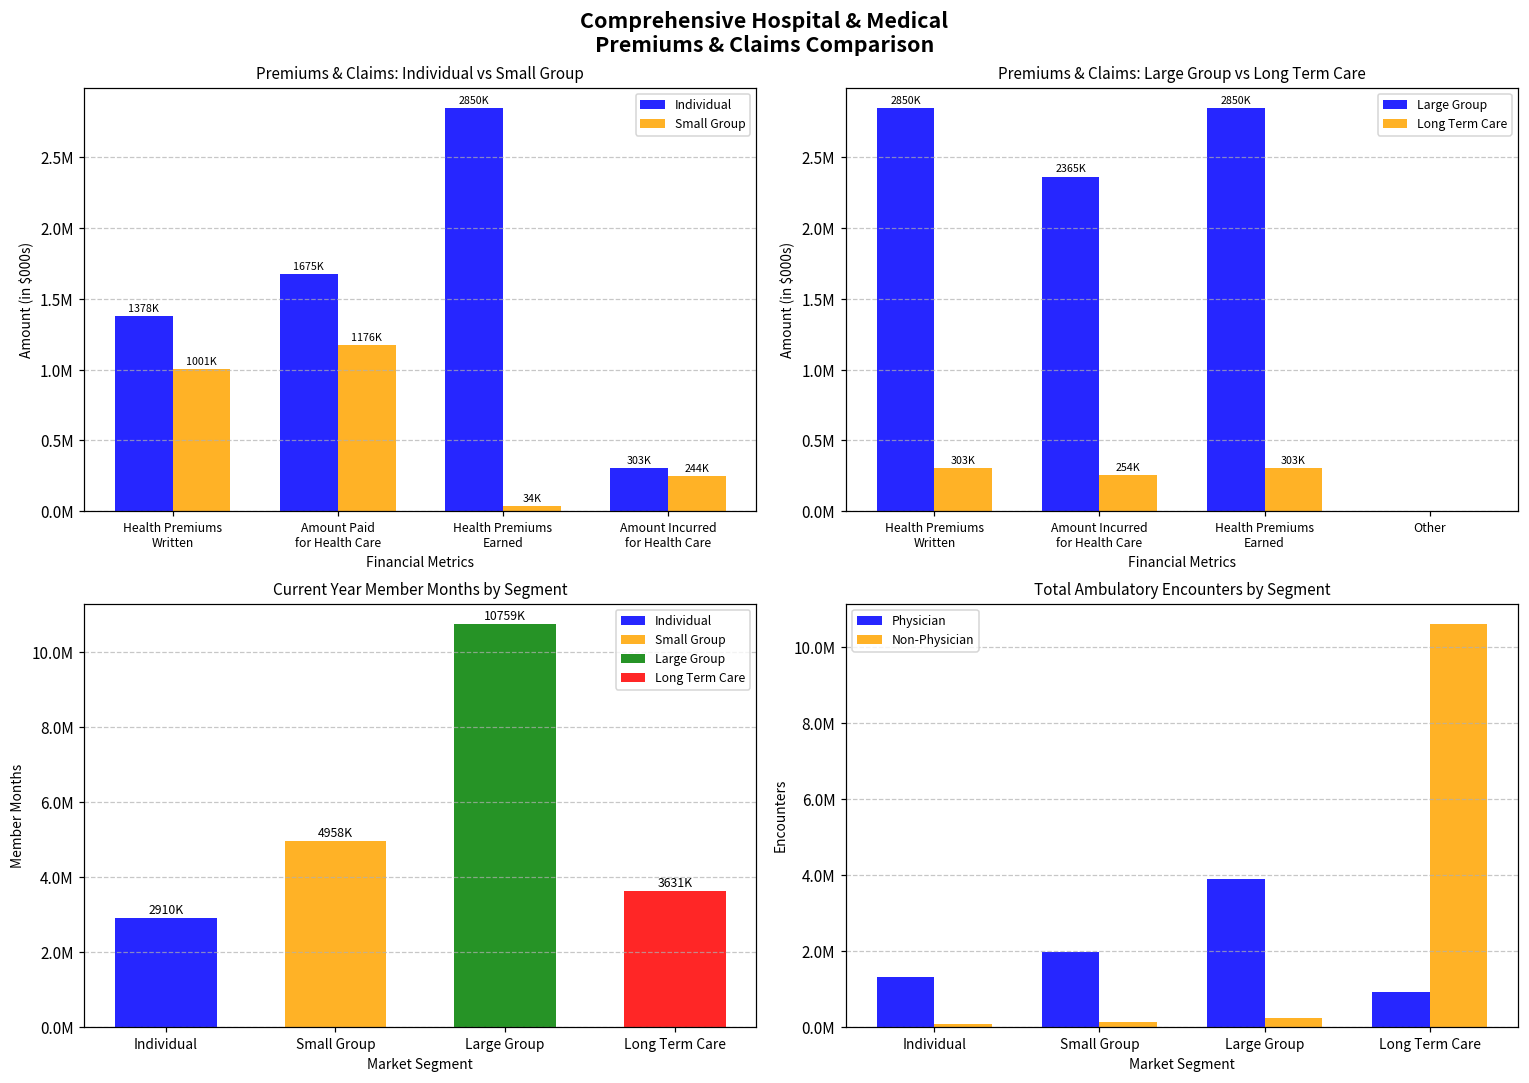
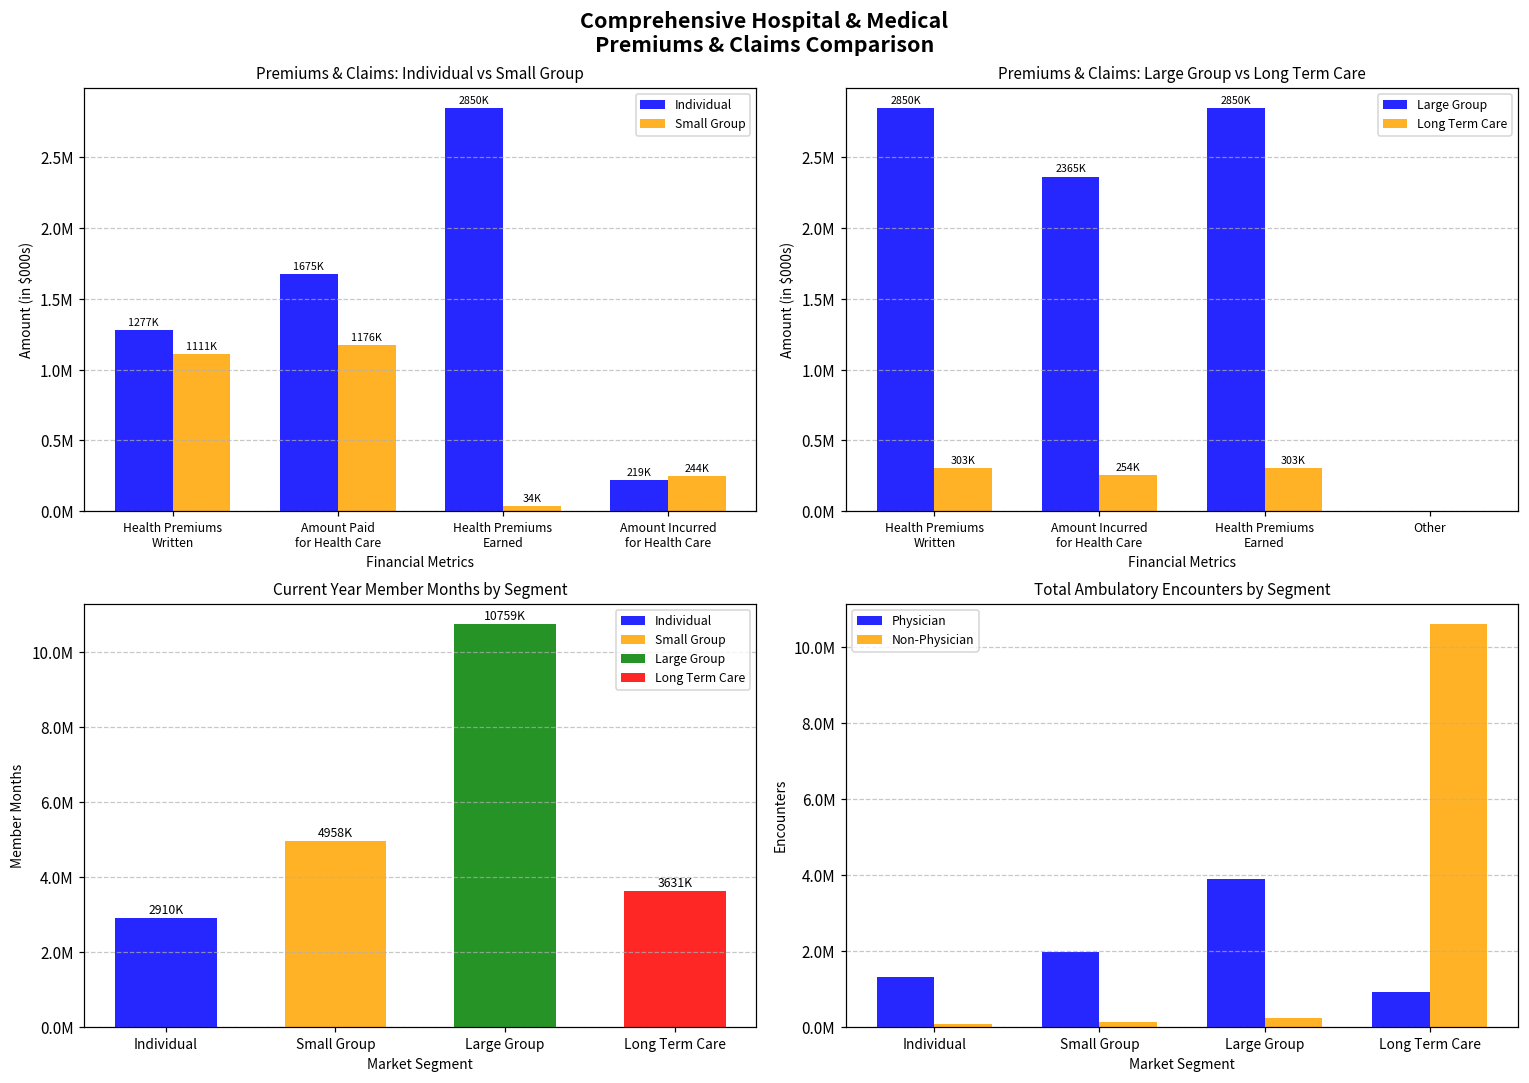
  {
    "Premiums & Claims: Individual vs Small Group": {
      "Individual": {
-       "Health Premiums Written": "1378K",
+       "Health Premiums Written": "1277K",
        "Amount Paid for Health Care": "1675K",
        "Health Premiums Earned": "2850K",
-       "Amount Incurred for Health Care": "303K"
+       "Amount Incurred for Health Care": "219K"
      },
      "Small Group": {
-       "Health Premiums Written": "1001K",
+       "Health Premiums Written": "1111K",
        "Amount Paid for Health Care": "1176K",
        "Health Premiums Earned": "34K",
        "Amount Incurred for Health Care": "244K"
      }
    },
    "Current Year Member Months by Segment": {
      "Individual": "2910K",
      "Small Group": "4958K",
      "Large Group": "10759K",
      "Long Term Care": "3631K"
    },
    "Total Ambulatory Encounters by Segment": {
      "Physician": {
        "Individual": "1300000",
        "Small Group": "2000000",
        "Large Group": "3900000",
        "Long Term Care": "900000"
      },
      "Non-Physician": {
        "Individual": "100000",
        "Small Group": "100000",
        "Large Group": "200000",
        "Long Term Care": "10600000"
      }
    }
  }
